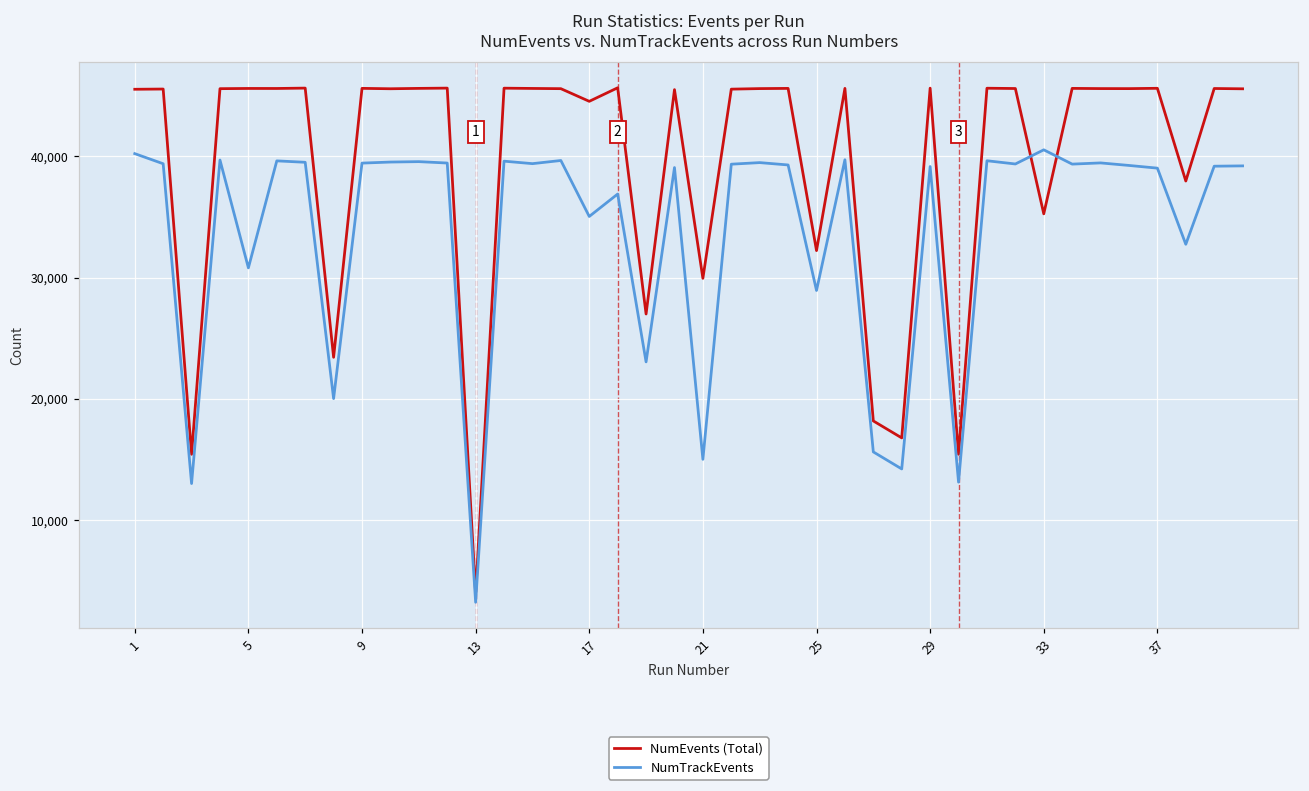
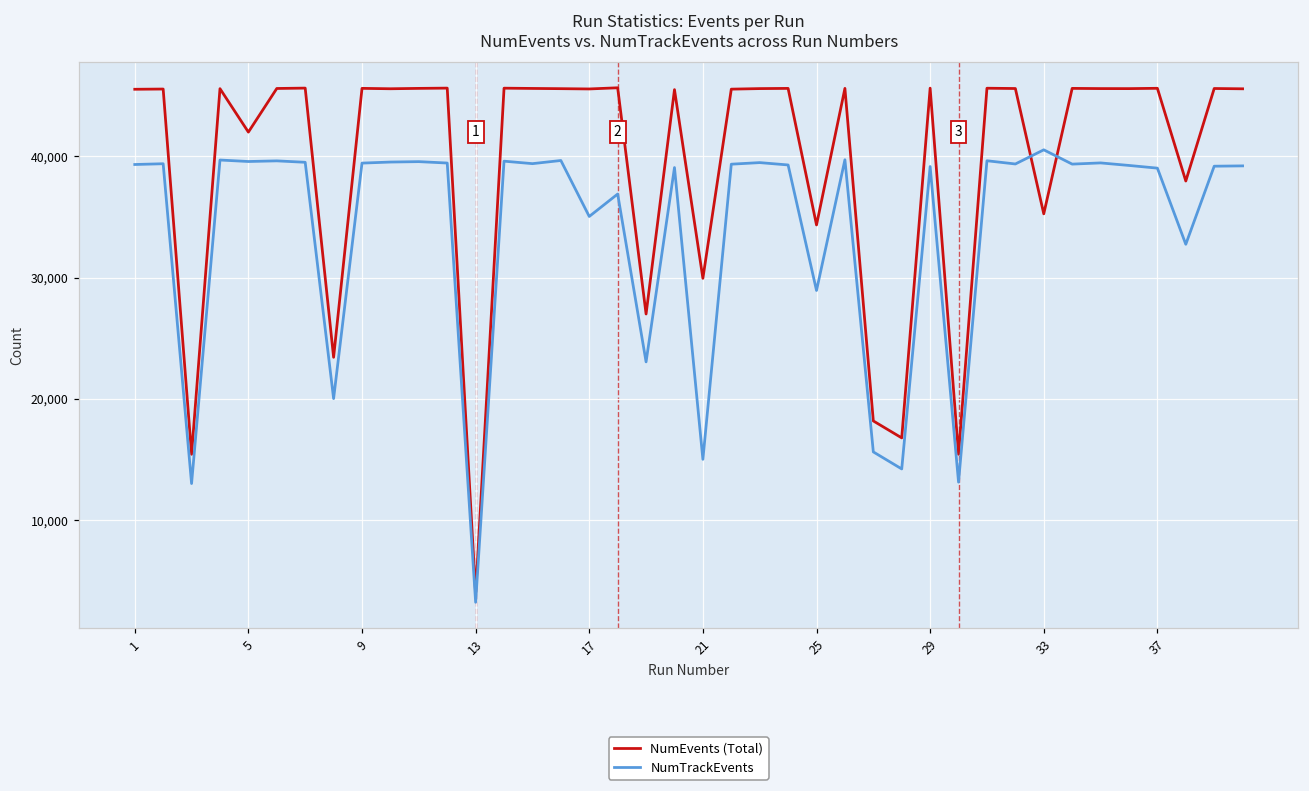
  {
    "NumEvents (Total)": {
      "1": "45,500",
-     "5": "45,600",
+     "5": "42,000",
      "9": "45,600",
      "13": "3,900",
-     "17": "44,500",
+     "17": "45,600",
      "21": "29,900",
-     "25": "32,200",
+     "25": "34,300",
      "29": "45,600",
      "33": "35,300",
      "37": "45,600"
    },
    "NumTrackEvents": {
-     "1": "40,200",
-     "5": "30,800",
+     "1": "39,300",
+     "5": "39,600",
      "9": "39,400",
      "13": "3,200",
      "17": "35,000",
      "21": "15,000",
      "25": "28,900",
      "29": "39,200",
      "33": "40,500",
      "37": "39,000"
    }
  }
